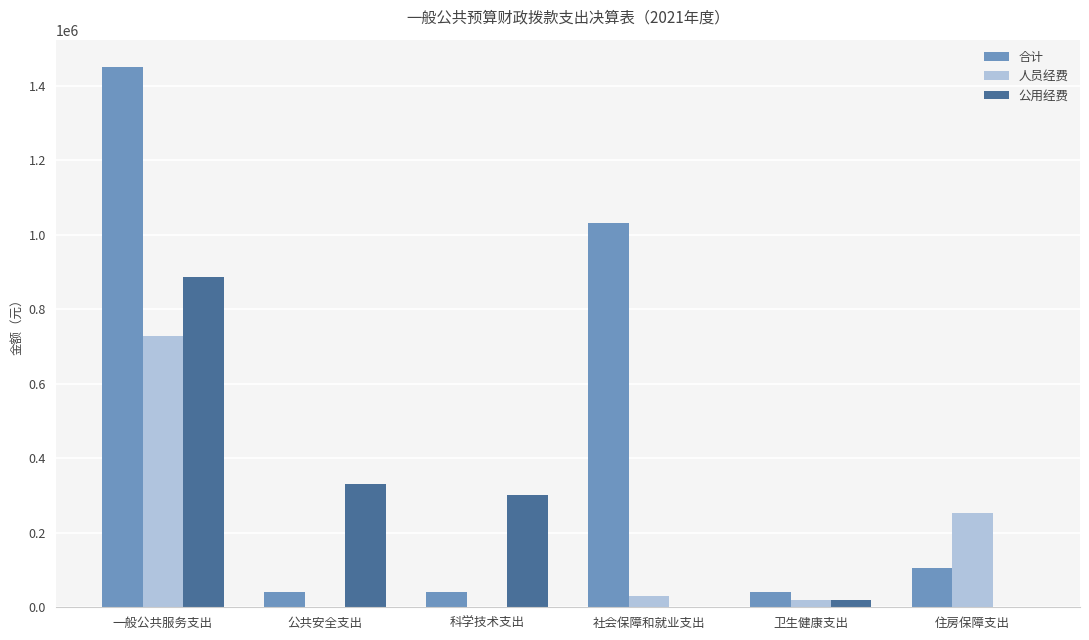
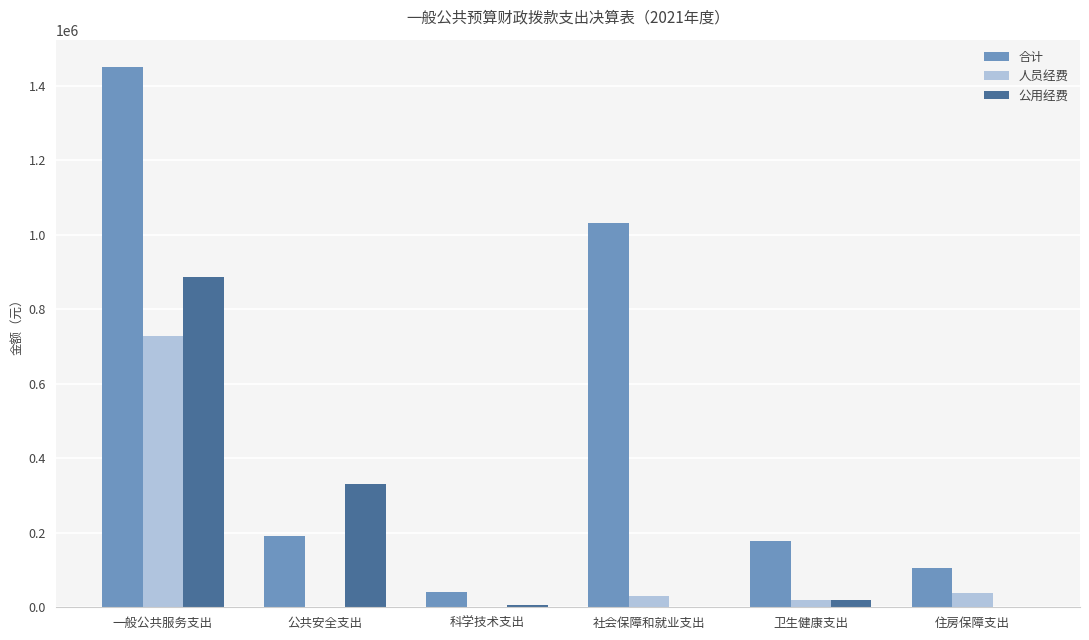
  {
    "合计": {
      "一般公共服务支出": 1450000,
-     "公共安全支出": 40000,
+     "公共安全支出": 190000,
      "科学技术支出": 40000,
      "社会保障和就业支出": 1030000,
-     "卫生健康支出": 40000,
+     "卫生健康支出": 180000,
      "住房保障支出": 110000
    },
    "人员经费": {
      "一般公共服务支出": 730000,
      "公共安全支出": 0,
      "科学技术支出": 0,
      "社会保障和就业支出": 30000,
      "卫生健康支出": 20000,
-     "住房保障支出": 250000
+     "住房保障支出": 40000
    },
    "公用经费": {
      "一般公共服务支出": 890000,
      "公共安全支出": 330000,
-     "科学技术支出": 300000,
+     "科学技术支出": 0,
      "社会保障和就业支出": 0,
      "卫生健康支出": 20000,
      "住房保障支出": 0
    }
  }
